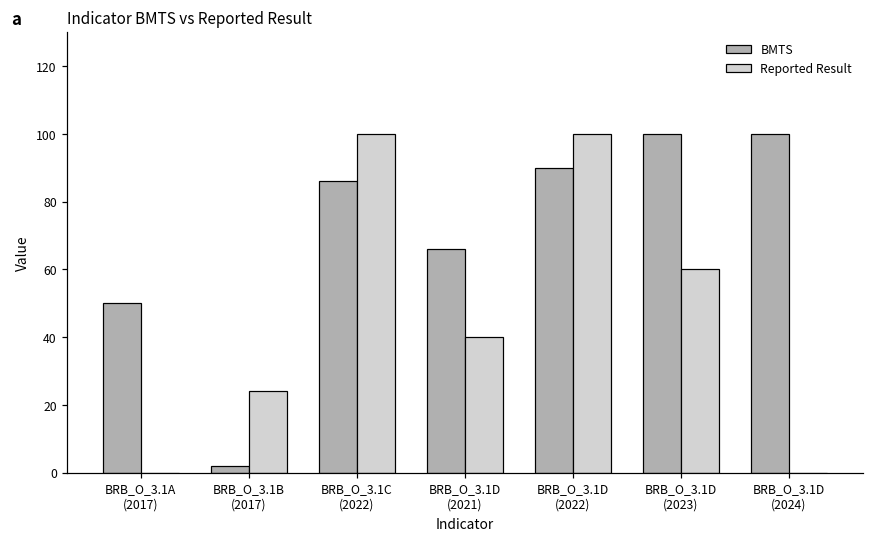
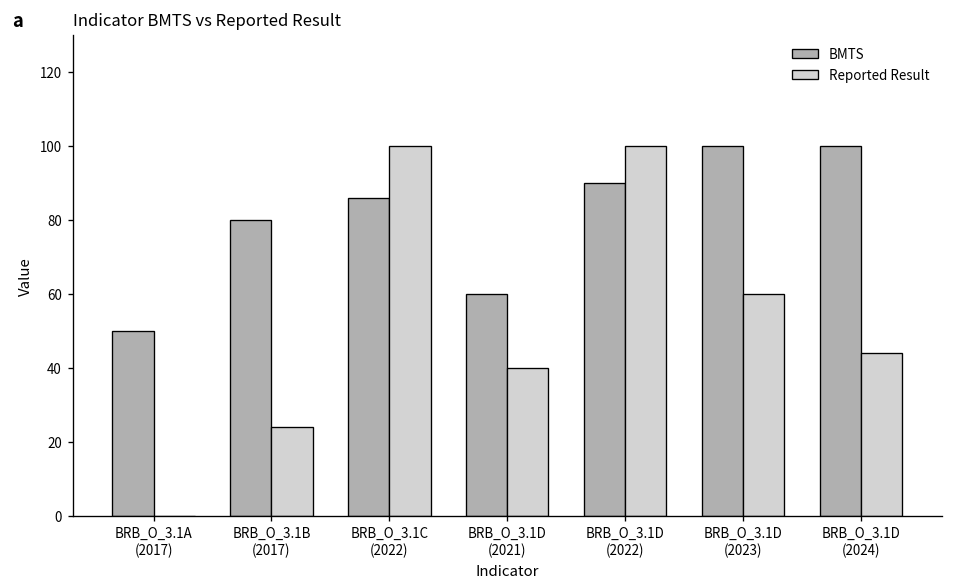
  {
    "BMTS": {
      "BRB_O_3.1A (2017)": 50,
-     "BRB_O_3.1B (2017)": 2,
+     "BRB_O_3.1B (2017)": 80,
      "BRB_O_3.1C (2022)": 86,
-     "BRB_O_3.1D (2021)": 66,
+     "BRB_O_3.1D (2021)": 60,
      "BRB_O_3.1D (2022)": 90,
      "BRB_O_3.1D (2023)": 100,
      "BRB_O_3.1D (2024)": 100
    },
    "Reported Result": {
      "BRB_O_3.1A (2017)": 0,
      "BRB_O_3.1B (2017)": 24,
      "BRB_O_3.1C (2022)": 100,
      "BRB_O_3.1D (2021)": 40,
      "BRB_O_3.1D (2022)": 100,
      "BRB_O_3.1D (2023)": 60,
-     "BRB_O_3.1D (2024)": 0
+     "BRB_O_3.1D (2024)": 44
    }
  }
